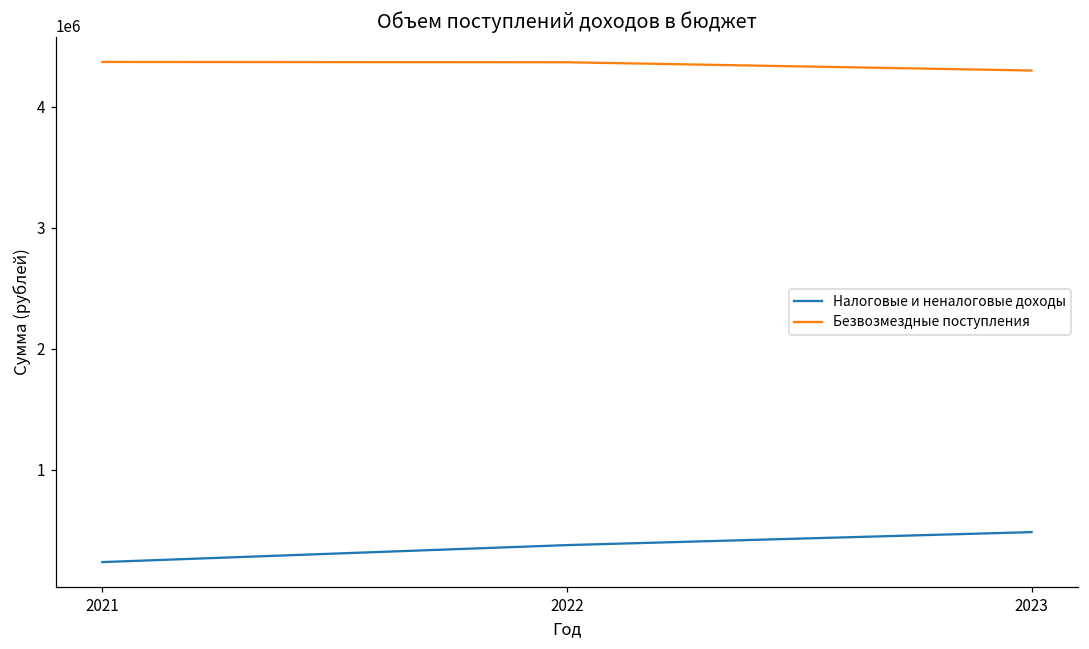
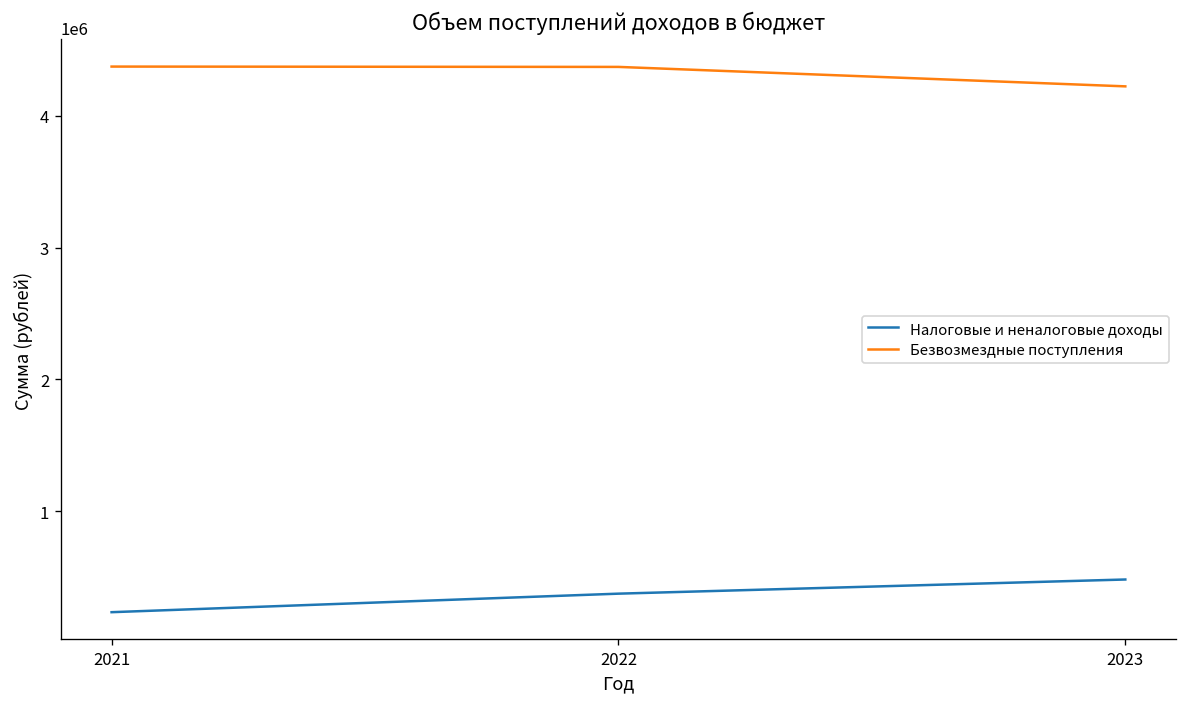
  {
    "Налоговые и неналоговые доходы": {
      "2021": 240000,
      "2022": 380000,
      "2023": 480000
    },
    "Безвозмездные поступления": {
      "2021": 4370000,
      "2022": 4370000,
-     "2023": 4300000
+     "2023": 4220000
    }
  }
